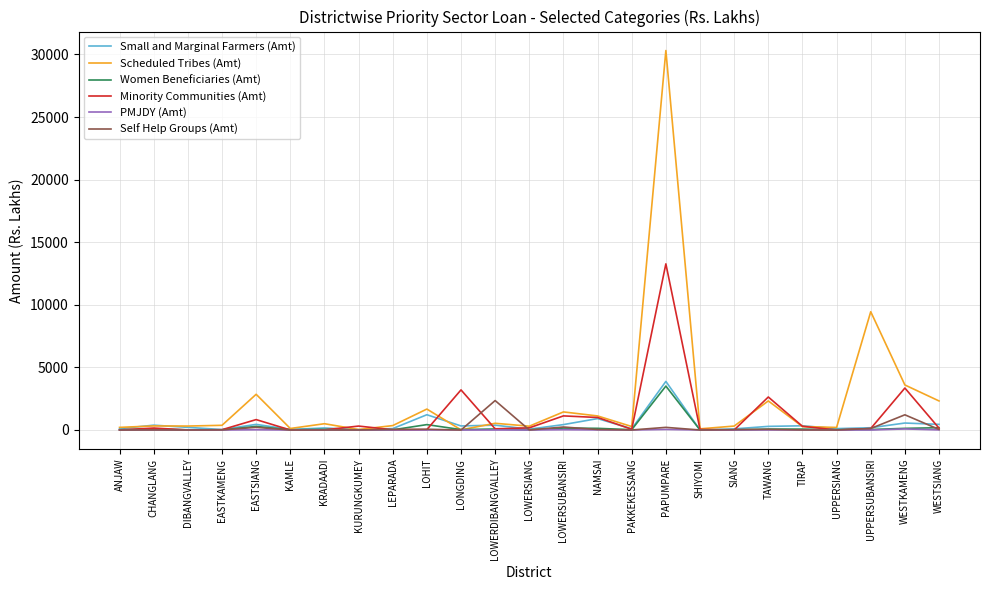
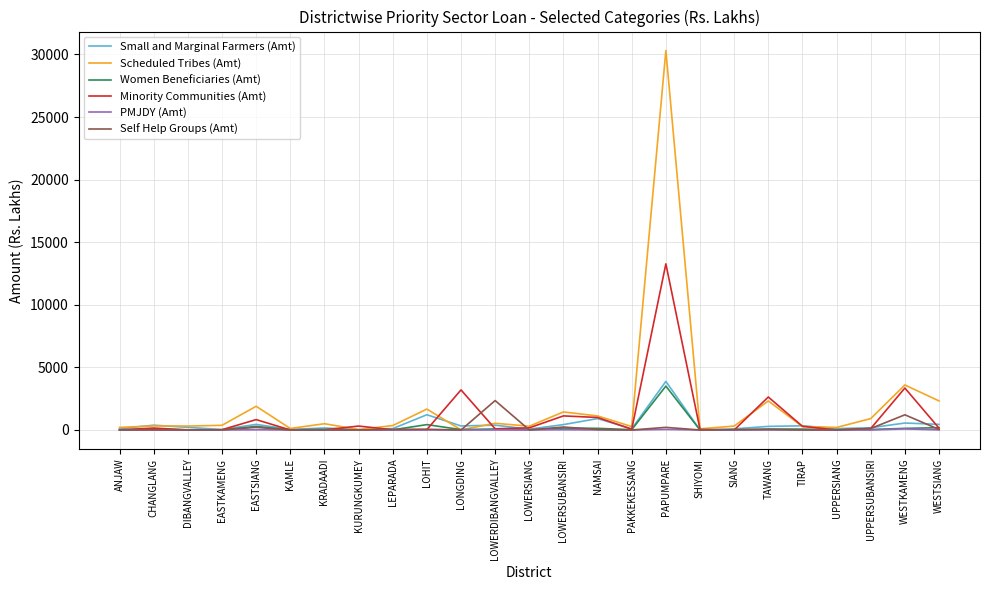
  {
    "Small and Marginal Farmers (Amt)": {
      "LOHIT": 1200,
      "LONGDING": 300,
      "PAPUMPARE": 3900,
      "TAWANG": 300,
      "WESTKAMENG": 600,
      "WESTSIANG": 400
    },
    "Scheduled Tribes (Amt)": {
      "EASTKAMENG": 400,
-     "EASTSIANG": 2900,
+     "EASTSIANG": 1900,
      "KRADAADI": 500,
      "LEPARADA": 400,
      "LOHIT": 1700,
      "LOWERSUBANSIRI": 1400,
      "PAPUMPARE": 30300,
      "SIANG": 300,
      "TAWANG": 2300,
-     "UPPERSUBANSIRI": 9400,
+     "UPPERSUBANSIRI": 900,
      "WESTKAMENG": 3600,
      "WESTSIANG": 2300
    },
    "Women Beneficiaries (Amt)": {
      "LOHIT": 400,
      "PAPUMPARE": 3500
    },
    "Minority Communities (Amt)": {
      "EASTSIANG": 800,
      "KURUNGKUMEY": 300,
      "LONGDING": 3200,
      "LOWERSUBANSIRI": 1100,
      "PAPUMPARE": 13300,
      "TAWANG": 2600,
      "WESTKAMENG": 3400
    },
    "Self Help Groups (Amt)": {
      "LOWERDIBANGVALLEY": 2400,
      "WESTKAMENG": 1200
    }
  }
